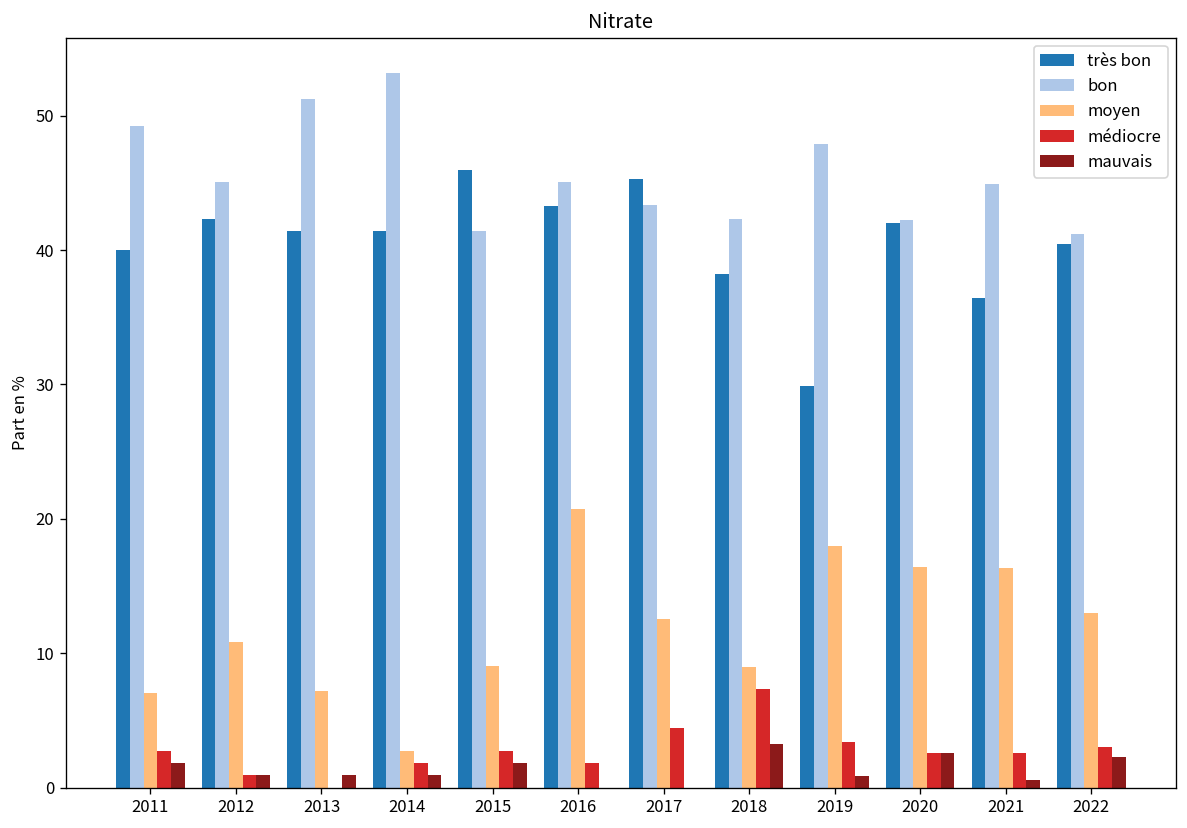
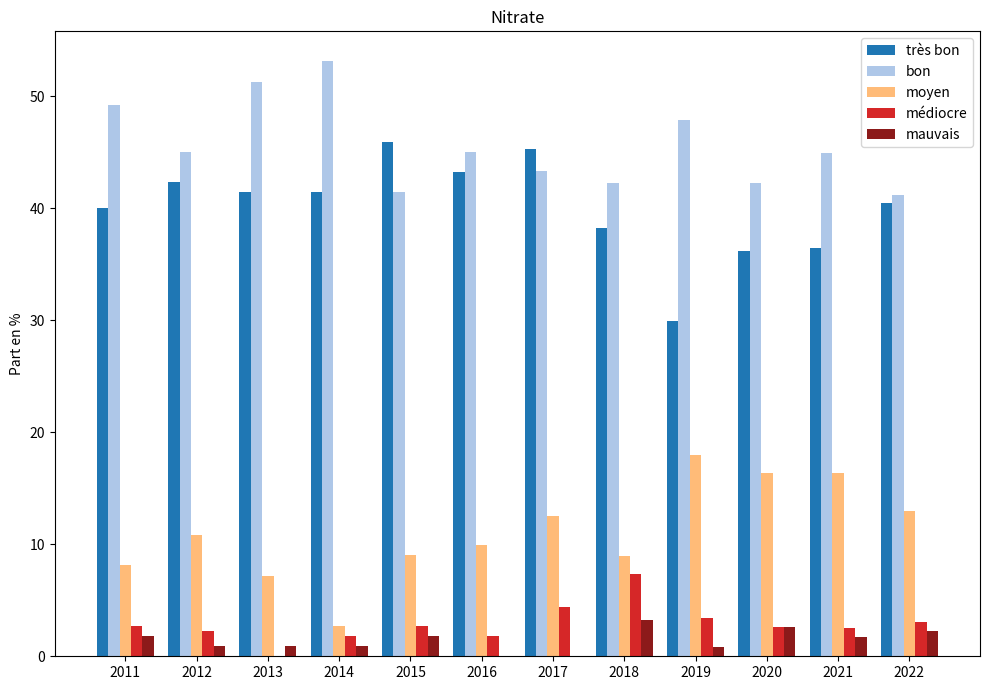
  {
    "très bon": {
      "2011": 40.0,
      "2012": 42.3,
      "2013": 41.4,
      "2014": 41.4,
      "2015": 45.9,
      "2016": 43.2,
      "2017": 45.3,
      "2018": 38.2,
      "2019": 29.9,
-     "2020": 42.0,
+     "2020": 36.2,
      "2021": 36.4,
      "2022": 40.5
    },
    "bon": {
      "2011": 49.3,
      "2012": 45.0,
      "2013": 51.3,
      "2014": 53.2,
      "2015": 41.4,
      "2016": 45.0,
      "2017": 43.4,
      "2018": 42.3,
      "2019": 47.9,
      "2020": 42.2,
      "2021": 44.9,
      "2022": 41.2
    },
    "moyen": {
-     "2011": 7.0,
+     "2011": 8.2,
      "2012": 10.8,
      "2013": 7.2,
      "2014": 2.7,
      "2015": 9.0,
-     "2016": 20.7,
+     "2016": 9.9,
      "2017": 12.5,
      "2018": 8.9,
      "2019": 17.9,
      "2020": 16.4,
      "2021": 16.4,
      "2022": 13.0
    },
    "médiocre": {
      "2011": 2.7,
-     "2012": 0.9,
+     "2012": 2.3,
      "2013": 0.0,
      "2014": 1.8,
      "2015": 2.7,
      "2016": 1.8,
      "2017": 4.4,
      "2018": 7.3,
      "2019": 3.4,
      "2020": 2.6,
      "2021": 2.5,
      "2022": 3.1
    },
    "mauvais": {
      "2011": 1.8,
      "2012": 0.9,
      "2013": 0.9,
      "2014": 0.9,
      "2015": 1.8,
      "2016": 0.0,
      "2017": 0.0,
      "2018": 3.3,
      "2019": 0.9,
      "2020": 2.6,
-     "2021": 0.5,
+     "2021": 1.7,
      "2022": 2.3
    }
  }
